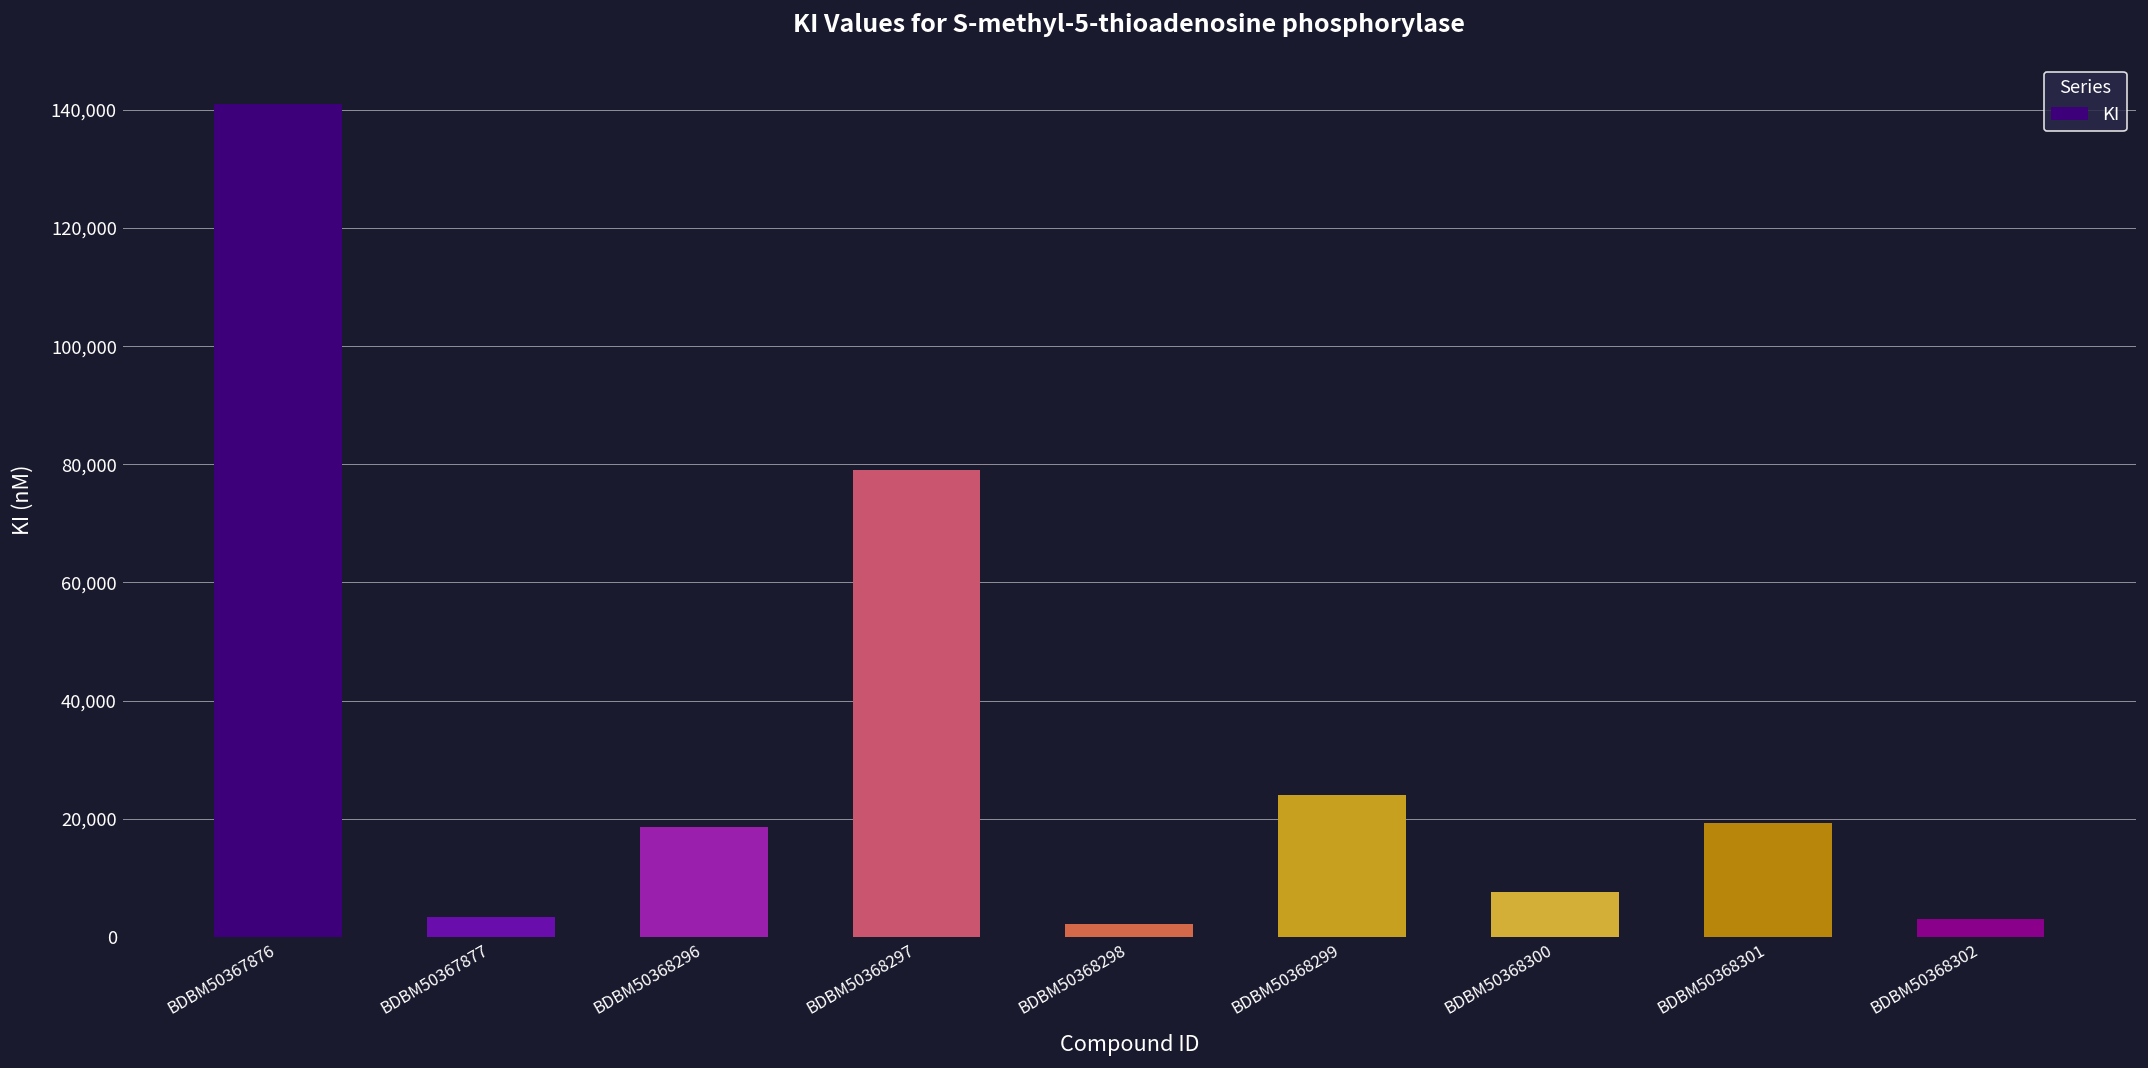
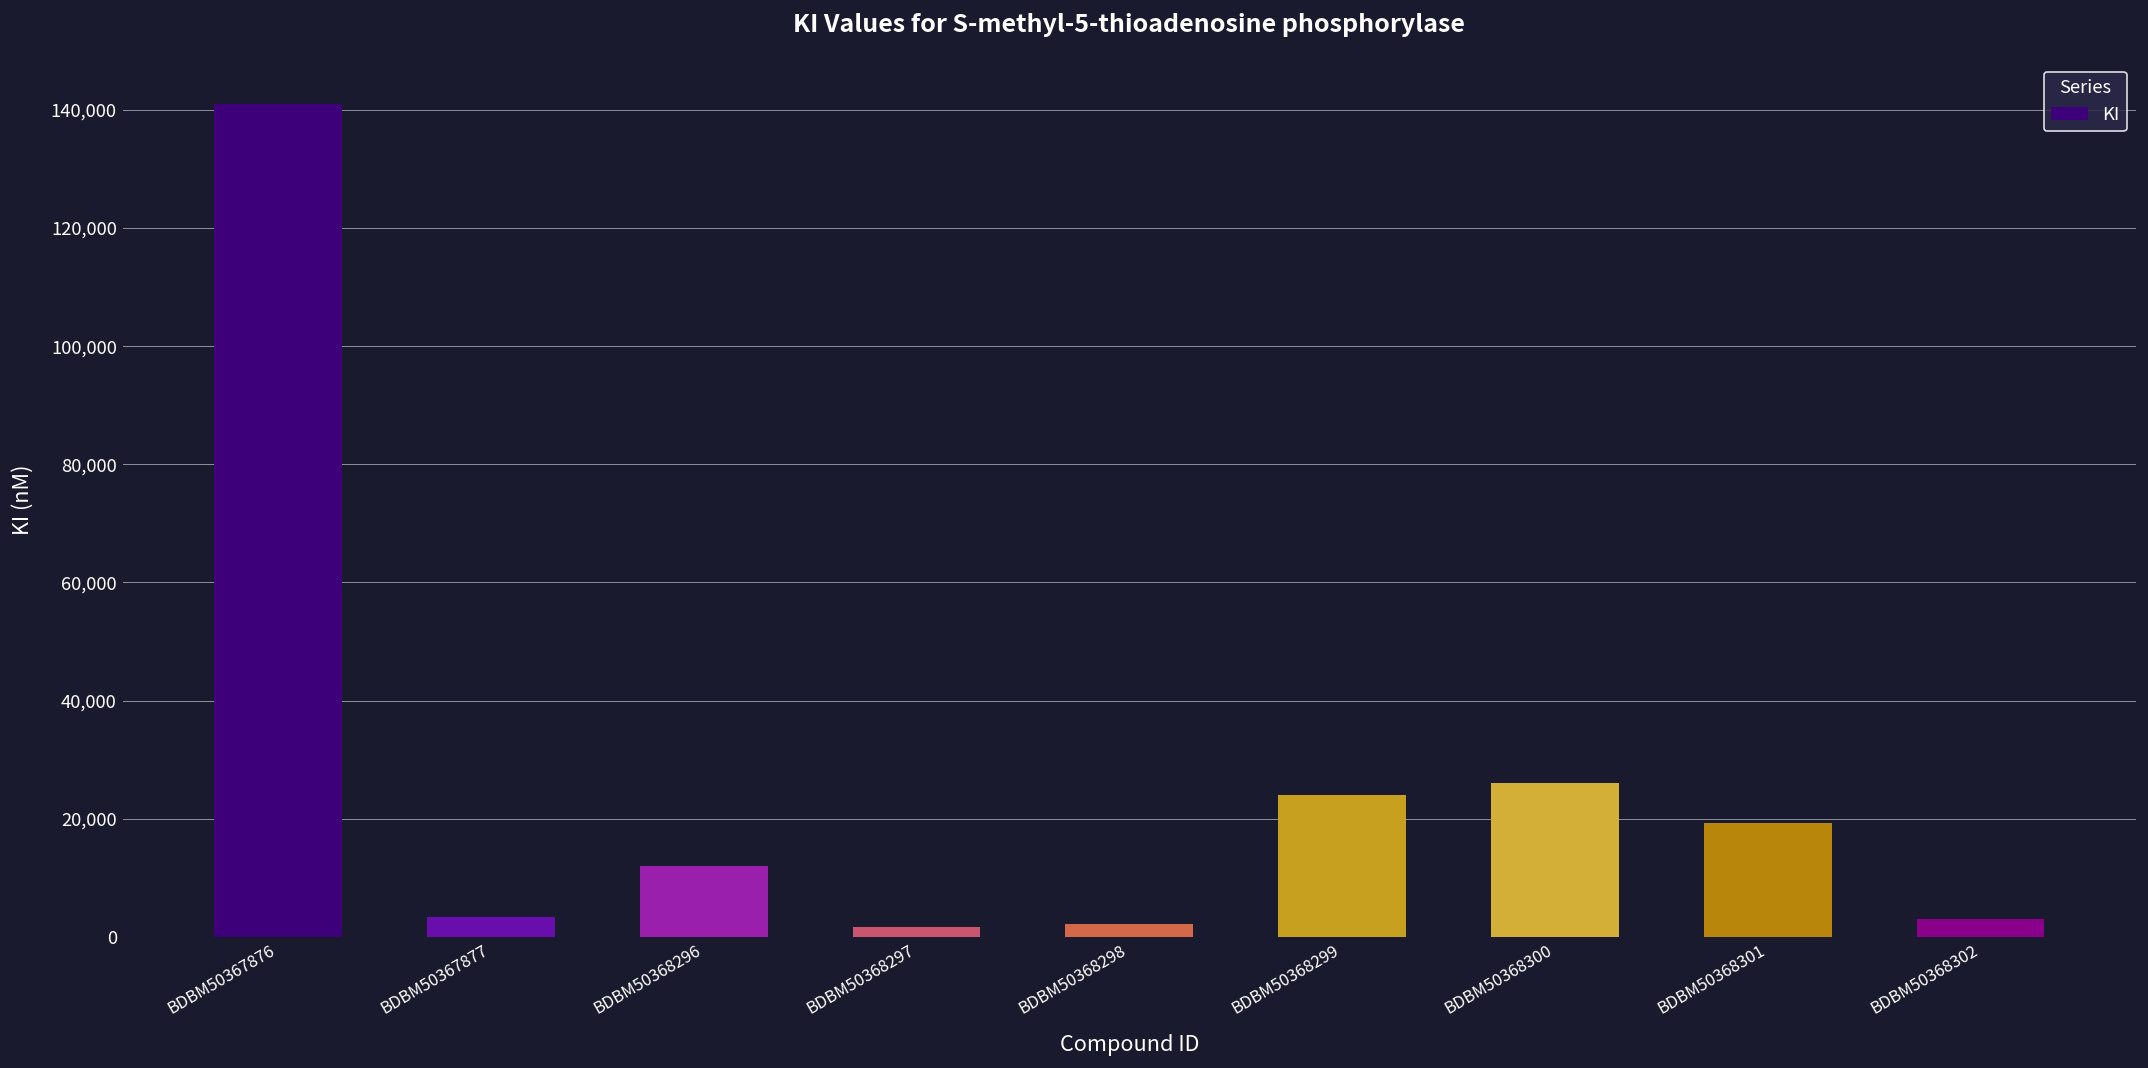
  {
    "BDBM50367876": "141,000",
    "BDBM50367877": "3,000",
-   "BDBM50368296": "19,000",
-   "BDBM50368297": "79,000",
+   "BDBM50368296": "12,000",
+   "BDBM50368297": "2,000",
    "BDBM50368298": "2,000",
    "BDBM50368299": "24,000",
-   "BDBM50368300": "8,000",
+   "BDBM50368300": "26,000",
    "BDBM50368301": "19,000",
    "BDBM50368302": "3,000"
  }
